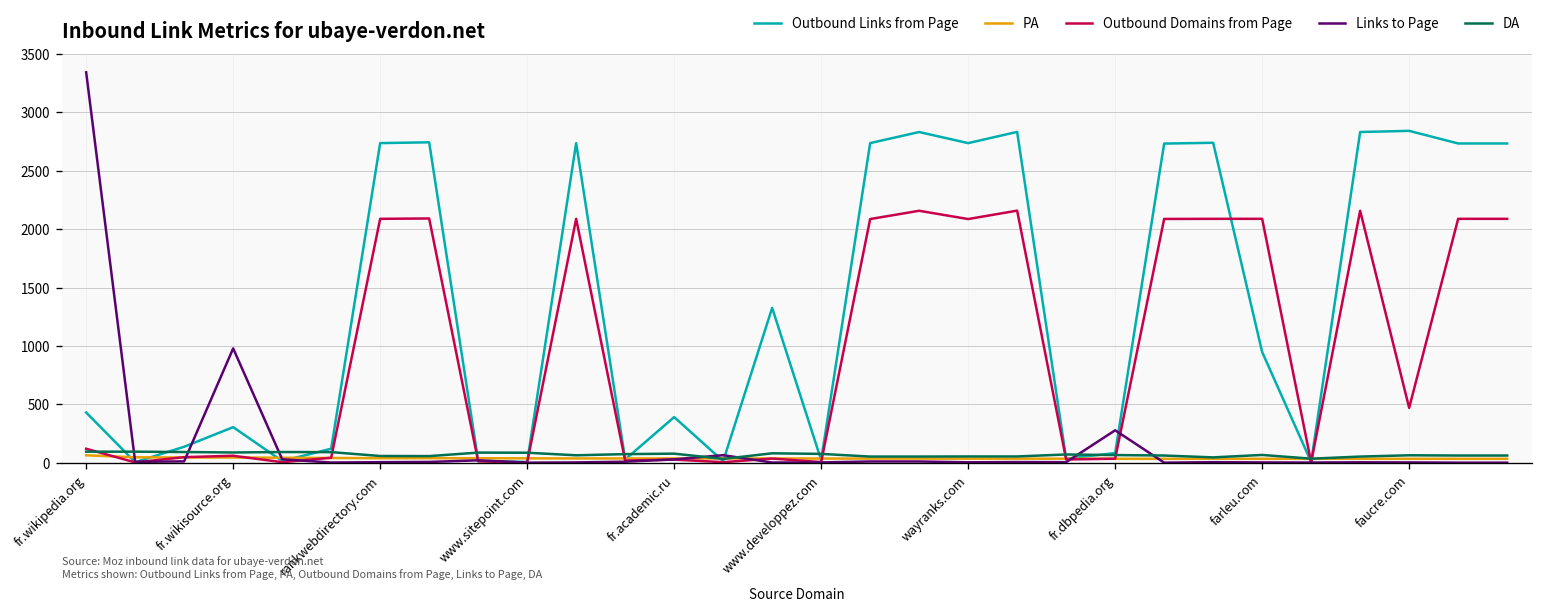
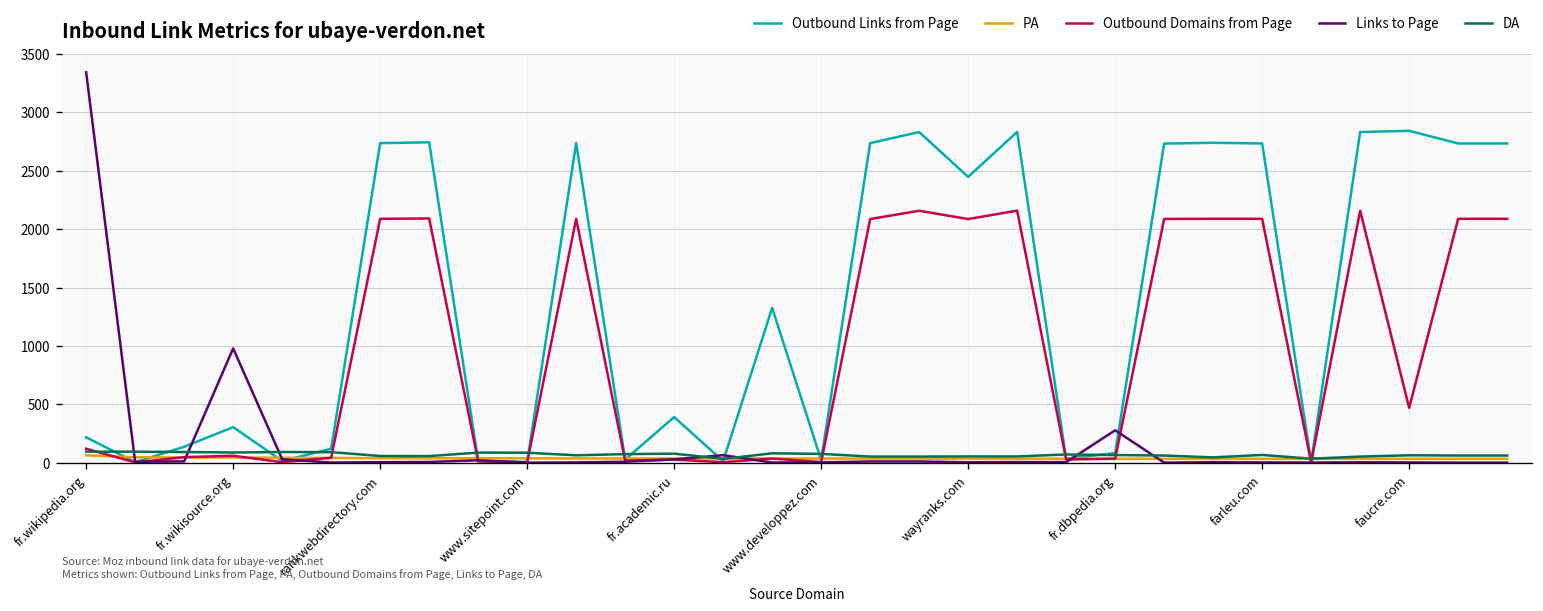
  {
    "Outbound Links from Page": {
-     "fr.wikipedia.org": 400,
+     "fr.wikipedia.org": 200,
      "fr.wikisource.org": 300,
      "rankwebdirectory.com": 2700,
      "fr.academic.ru": 400,
-     "wayranks.com": 2700,
-     "farleu.com": 900,
+     "wayranks.com": 2400,
+     "farleu.com": 2700,
      "faucre.com": 2800
    },
    "PA": {
      "fr.wikipedia.org": 100,
      "www.sitepoint.com": 0,
      "farleu.com": 0,
      "faucre.com": 0
    },
    "Outbound Domains from Page": {
      "rankwebdirectory.com": 2100,
      "wayranks.com": 2100,
      "farleu.com": 2100,
      "faucre.com": 500
    },
    "Links to Page": {
      "fr.wikipedia.org": 3300,
      "fr.wikisource.org": 1000,
      "rankwebdirectory.com": 0,
      "wayranks.com": 0,
      "fr.dbpedia.org": 300,
      "farleu.com": 0,
      "faucre.com": 0
    },
    "DA": {
      "fr.wikisource.org": 100,
      "www.sitepoint.com": 100,
      "fr.academic.ru": 100,
      "www.developpez.com": 100,
      "farleu.com": 100,
      "faucre.com": 100
    }
  }
